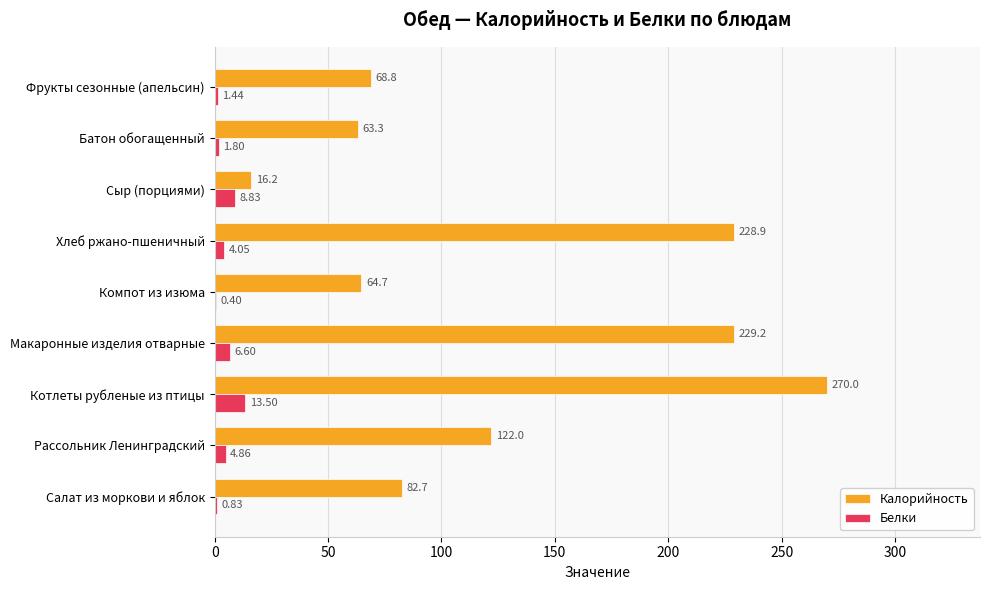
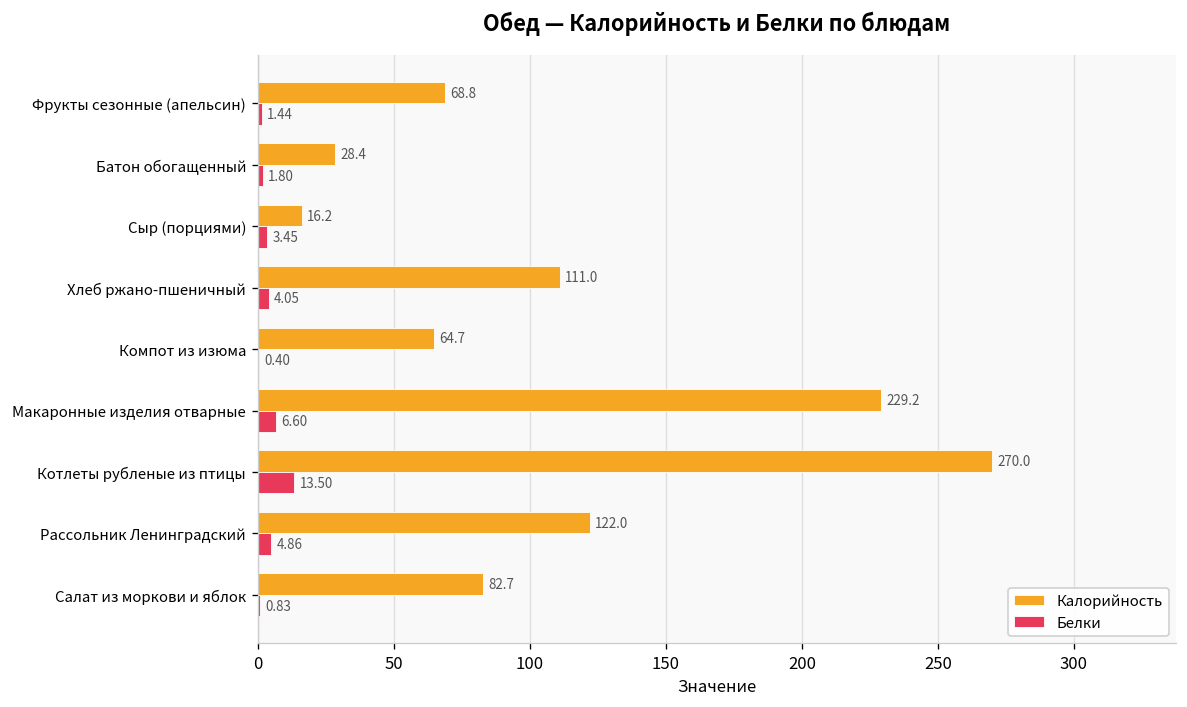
  {
    "Калорийность": {
      "Фрукты сезонные (апельсин)": 68.8,
-     "Батон обогащенный": 63.3,
+     "Батон обогащенный": 28.4,
      "Сыр (порциями)": 16.2,
-     "Хлеб ржано-пшеничный": 228.9,
+     "Хлеб ржано-пшеничный": 111.0,
      "Компот из изюма": 64.7,
      "Макаронные изделия отварные": 229.2,
      "Котлеты рубленые из птицы": 270.0,
      "Рассольник Ленинградский": 122.0,
      "Салат из моркови и яблок": 82.7
    },
    "Белки": {
      "Фрукты сезонные (апельсин)": 1.44,
      "Батон обогащенный": 1.80,
-     "Сыр (порциями)": 8.83,
+     "Сыр (порциями)": 3.45,
      "Хлеб ржано-пшеничный": 4.05,
      "Компот из изюма": 0.40,
      "Макаронные изделия отварные": 6.60,
      "Котлеты рубленые из птицы": 13.50,
      "Рассольник Ленинградский": 4.86,
      "Салат из моркови и яблок": 0.83
    }
  }
